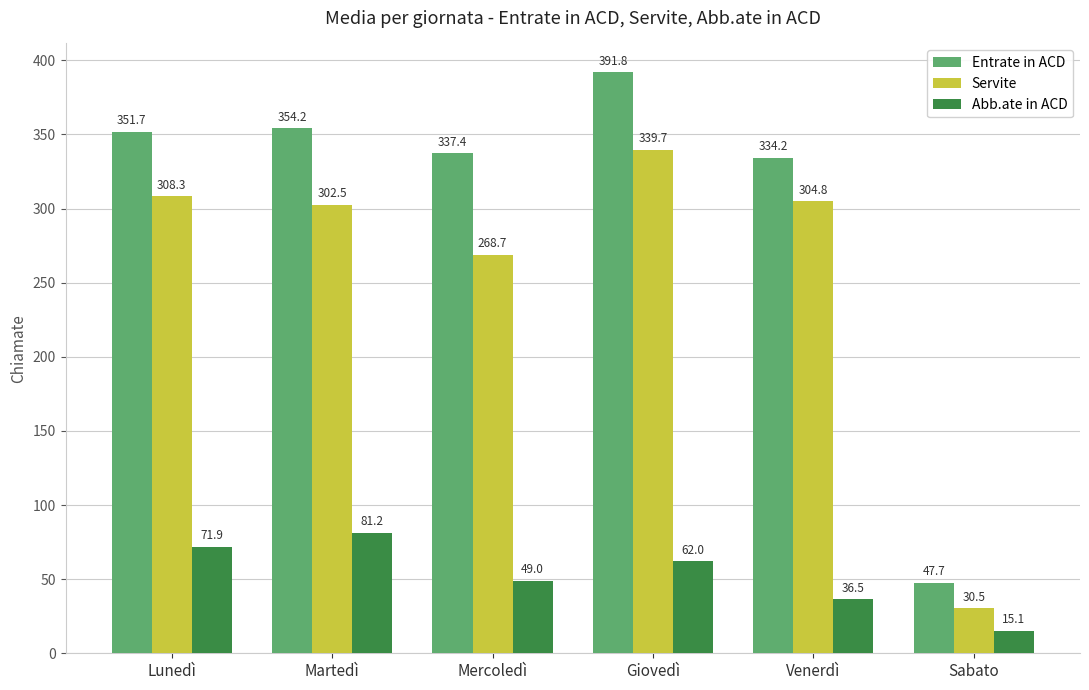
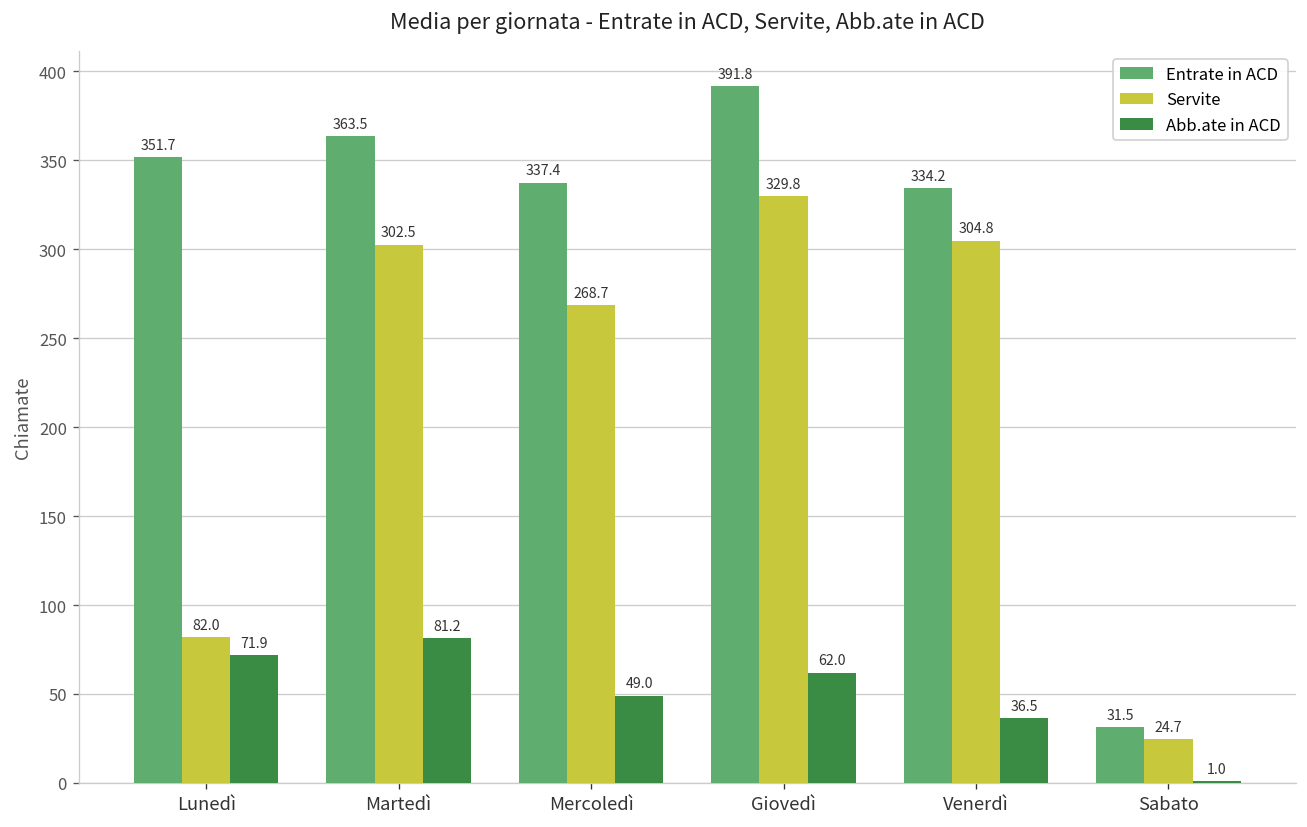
  {
    "Entrate in ACD": {
      "Lunedì": 351.7,
-     "Martedì": 354.2,
+     "Martedì": 363.5,
      "Mercoledì": 337.4,
      "Giovedì": 391.8,
      "Venerdì": 334.2,
-     "Sabato": 47.7
+     "Sabato": 31.5
    },
    "Servite": {
-     "Lunedì": 308.3,
+     "Lunedì": 82.0,
      "Martedì": 302.5,
      "Mercoledì": 268.7,
-     "Giovedì": 339.7,
+     "Giovedì": 329.8,
      "Venerdì": 304.8,
-     "Sabato": 30.5
+     "Sabato": 24.7
    },
    "Abb.ate in ACD": {
      "Lunedì": 71.9,
      "Martedì": 81.2,
      "Mercoledì": 49.0,
      "Giovedì": 62.0,
      "Venerdì": 36.5,
-     "Sabato": 15.1
+     "Sabato": 1.0
    }
  }
